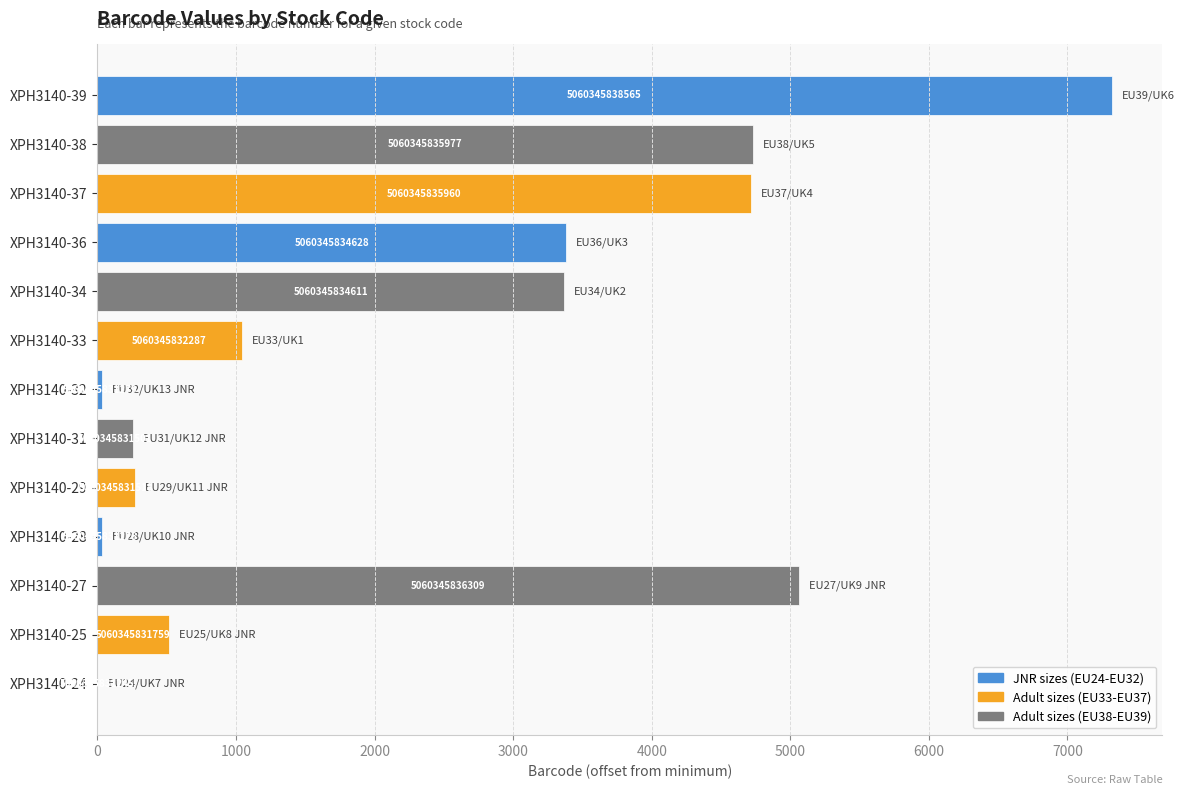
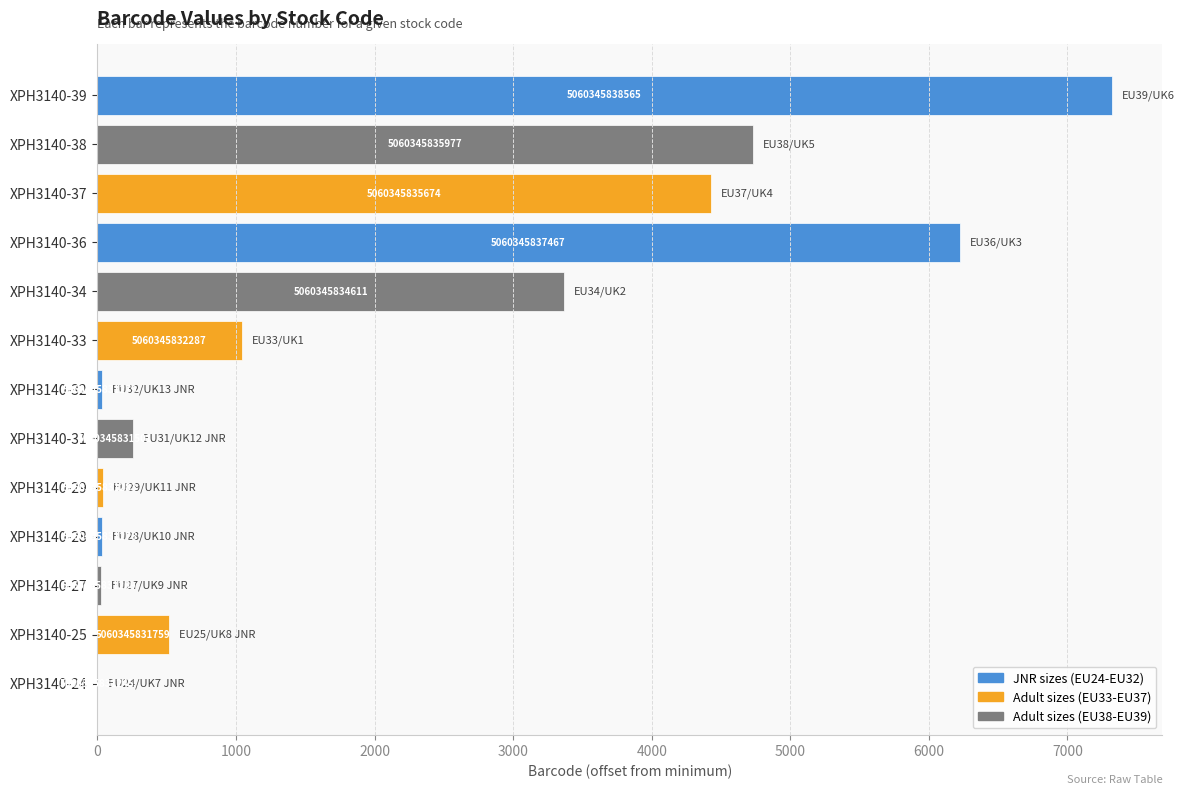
  {
-   "XPH3140-37": 5060345835960,
-   "XPH3140-36": 5060345834628,
-   "XPH3140-29": 270,
-   "XPH3140-27": 5060
+   "XPH3140-37": 5060345835674,
+   "XPH3140-36": 5060345837467,
+   "XPH3140-29": 40,
+   "XPH3140-27": 20
  }
